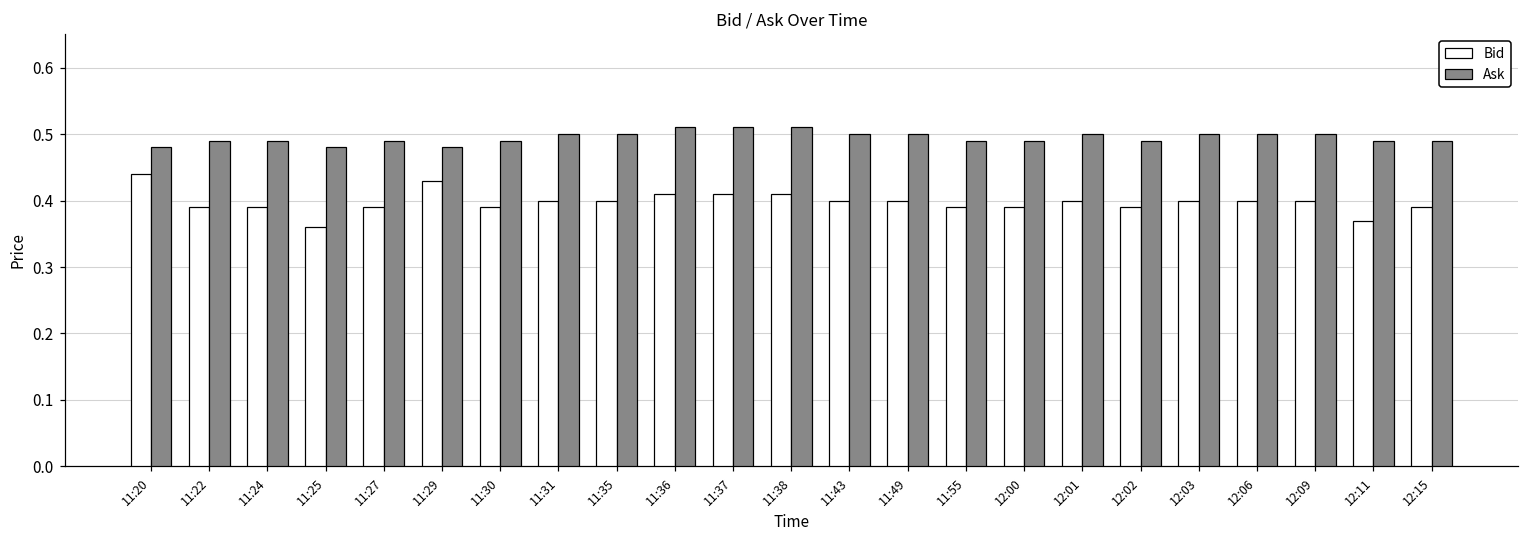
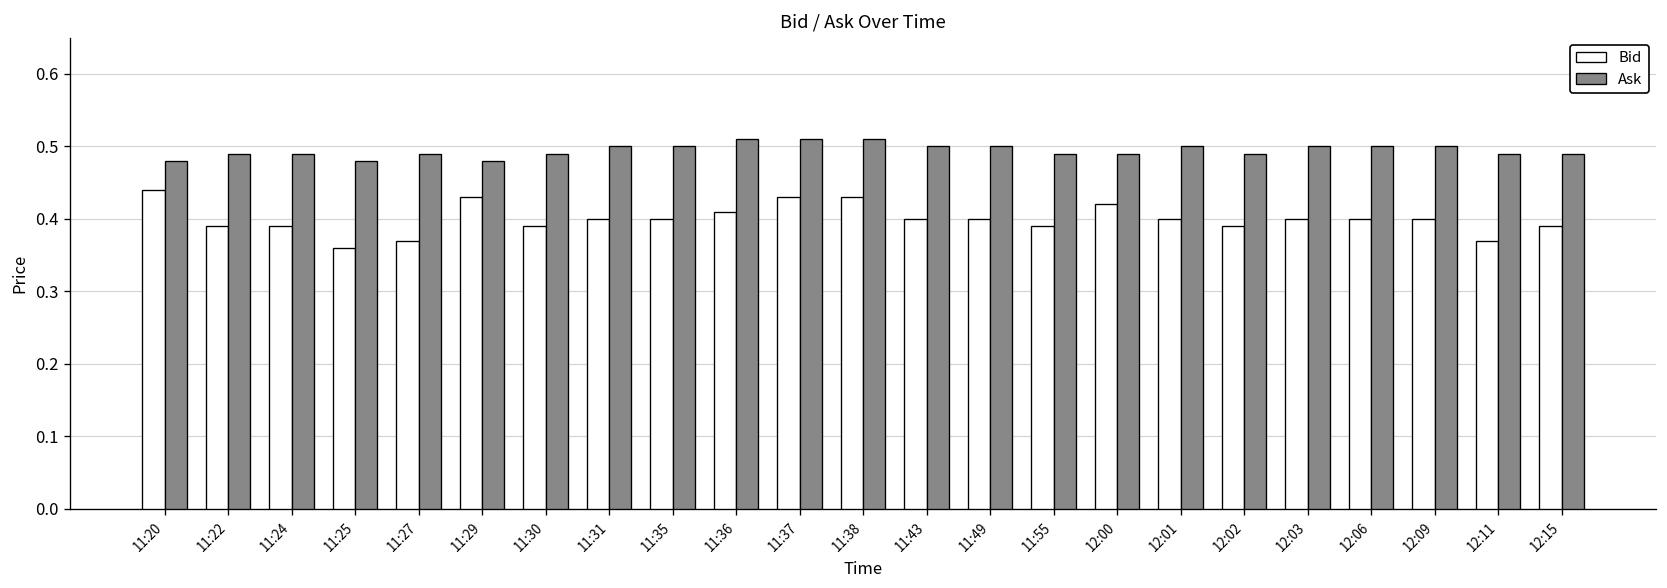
  {
    "Bid": {
      "11:20": 0.44,
      "11:22": 0.39,
      "11:24": 0.39,
      "11:25": 0.36,
-     "11:27": 0.39,
+     "11:27": 0.37,
      "11:29": 0.43,
      "11:30": 0.39,
      "11:31": 0.40,
      "11:35": 0.40,
      "11:36": 0.41,
-     "11:37": 0.41,
-     "11:38": 0.41,
+     "11:37": 0.43,
+     "11:38": 0.43,
      "11:43": 0.40,
      "11:49": 0.40,
      "11:55": 0.39,
-     "12:00": 0.39,
+     "12:00": 0.42,
      "12:01": 0.40,
      "12:02": 0.39,
      "12:03": 0.40,
      "12:06": 0.40,
      "12:09": 0.40,
      "12:11": 0.37,
      "12:15": 0.39
    },
    "Ask": {
      "11:20": 0.48,
      "11:22": 0.49,
      "11:24": 0.49,
      "11:25": 0.48,
      "11:27": 0.49,
      "11:29": 0.48,
      "11:30": 0.49,
      "11:31": 0.50,
      "11:35": 0.50,
      "11:36": 0.51,
      "11:37": 0.51,
      "11:38": 0.51,
      "11:43": 0.50,
      "11:49": 0.50,
      "11:55": 0.49,
      "12:00": 0.49,
      "12:01": 0.50,
      "12:02": 0.49,
      "12:03": 0.50,
      "12:06": 0.50,
      "12:09": 0.50,
      "12:11": 0.49,
      "12:15": 0.49
    }
  }
